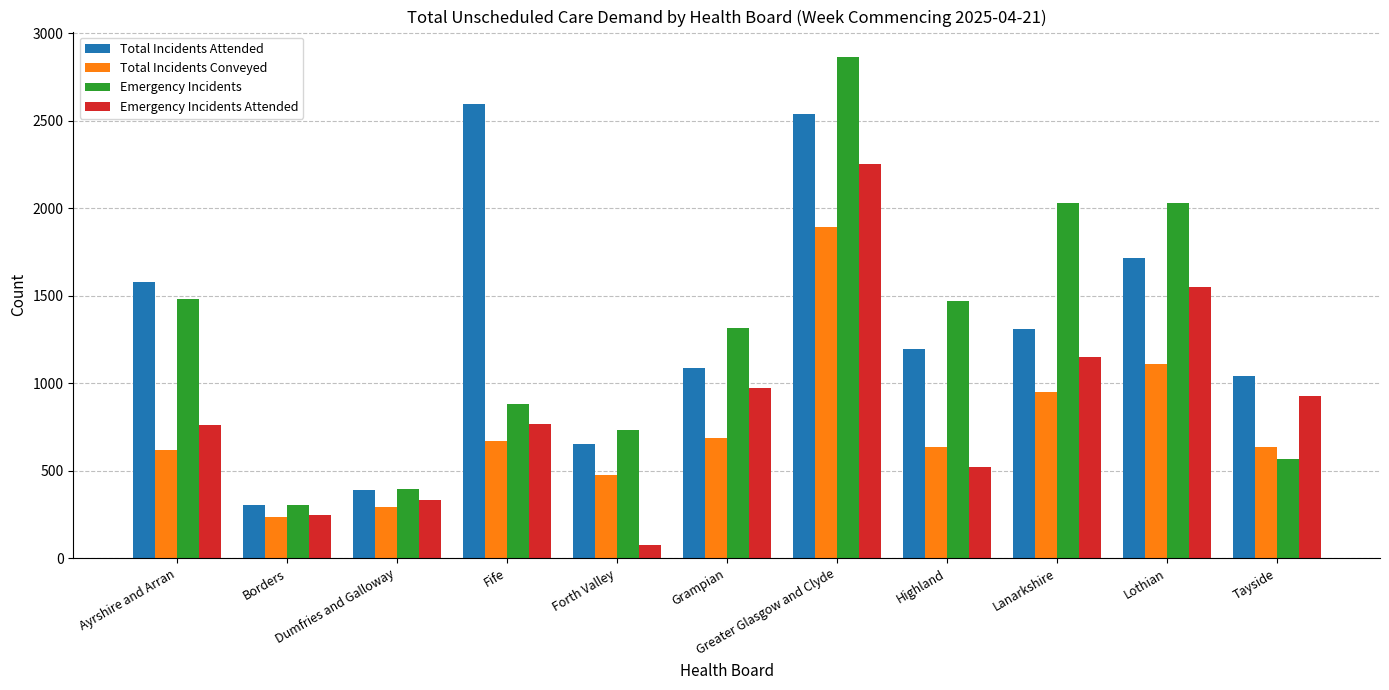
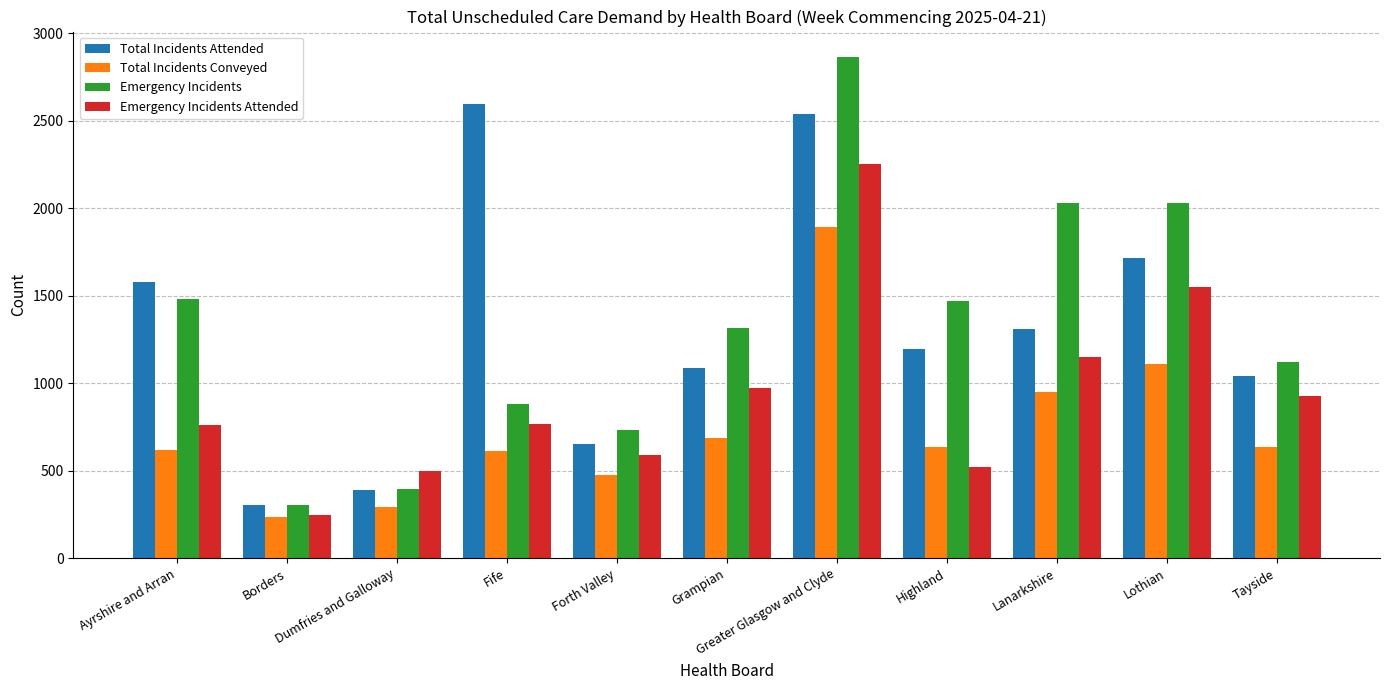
  {
    "Total Incidents Attended": {
      "Ayrshire and Arran": 1580,
      "Borders": 300,
      "Dumfries and Galloway": 390,
      "Fife": 2600,
      "Forth Valley": 650,
      "Grampian": 1090,
      "Greater Glasgow and Clyde": 2540,
      "Highland": 1200,
      "Lanarkshire": 1310,
      "Lothian": 1720,
      "Tayside": 1040
    },
    "Total Incidents Conveyed": {
      "Ayrshire and Arran": 620,
      "Borders": 230,
      "Dumfries and Galloway": 300,
-     "Fife": 670,
+     "Fife": 610,
      "Forth Valley": 470,
      "Grampian": 690,
      "Greater Glasgow and Clyde": 1890,
      "Highland": 640,
      "Lanarkshire": 950,
      "Lothian": 1110,
      "Tayside": 640
    },
    "Emergency Incidents": {
      "Ayrshire and Arran": 1480,
      "Borders": 300,
      "Dumfries and Galloway": 400,
      "Fife": 880,
      "Forth Valley": 730,
      "Grampian": 1320,
      "Greater Glasgow and Clyde": 2870,
      "Highland": 1470,
      "Lanarkshire": 2030,
      "Lothian": 2030,
-     "Tayside": 570
+     "Tayside": 1120
    },
    "Emergency Incidents Attended": {
      "Ayrshire and Arran": 760,
      "Borders": 240,
-     "Dumfries and Galloway": 330,
+     "Dumfries and Galloway": 500,
      "Fife": 770,
-     "Forth Valley": 70,
+     "Forth Valley": 590,
      "Grampian": 980,
      "Greater Glasgow and Clyde": 2250,
      "Highland": 520,
      "Lanarkshire": 1150,
      "Lothian": 1550,
      "Tayside": 930
    }
  }
